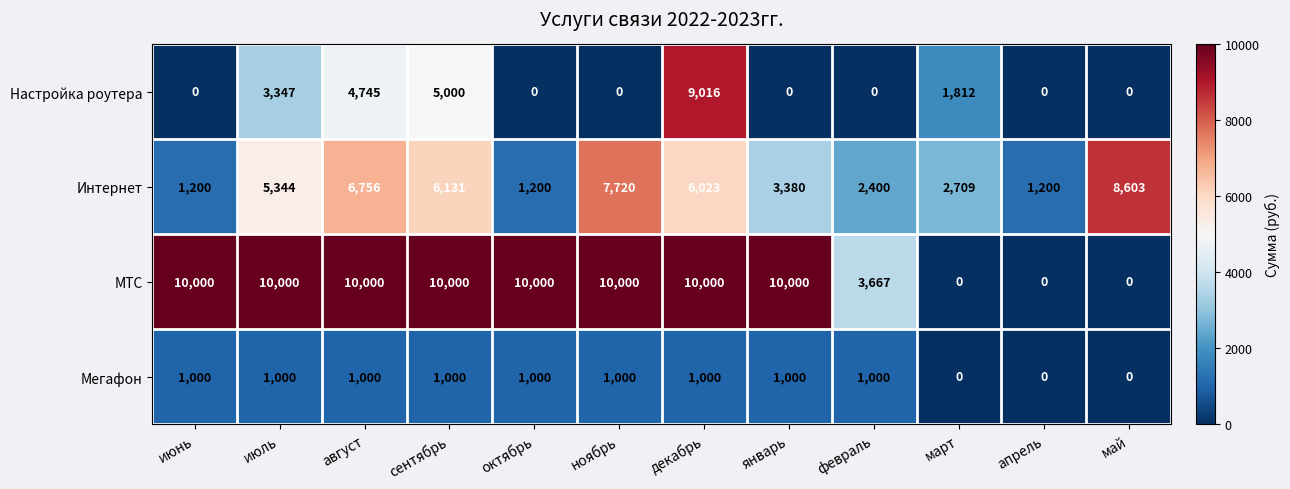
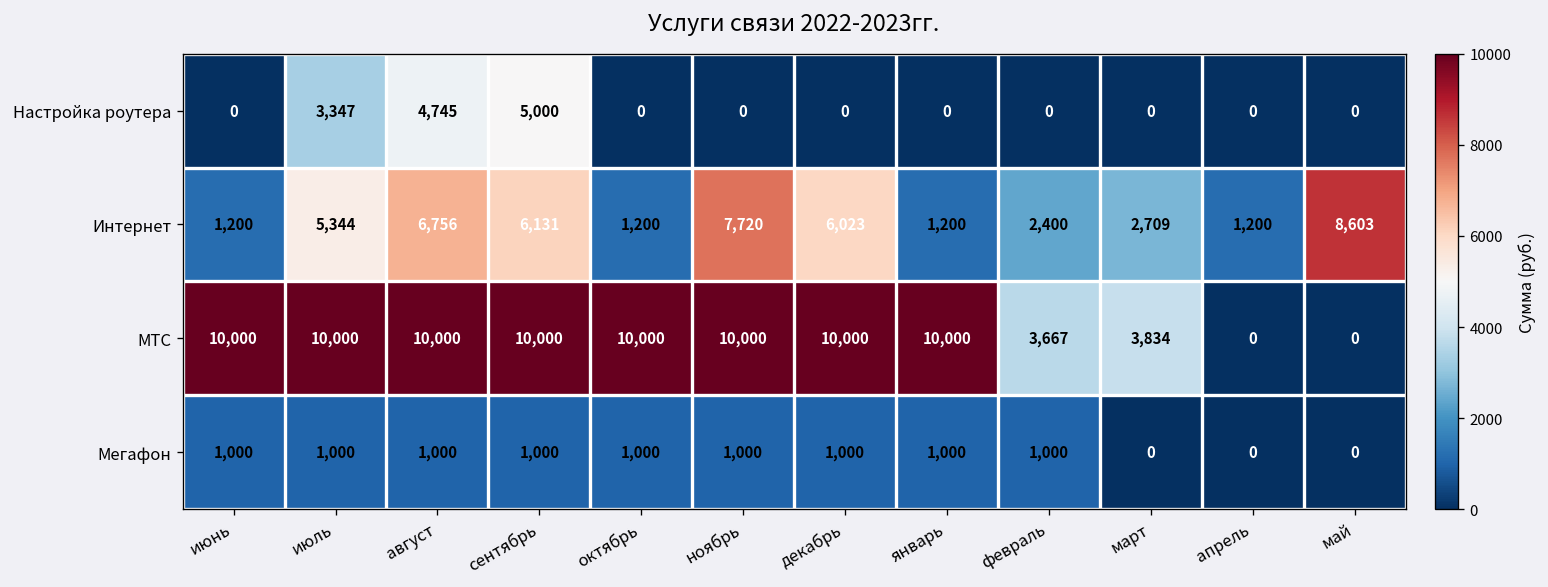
  {
    "Настройка роутера": {
      "июнь": "0",
      "июль": "3,347",
      "август": "4,745",
      "сентябрь": "5,000",
      "октябрь": "0",
      "ноябрь": "0",
-     "декабрь": "9,016",
+     "декабрь": "0",
      "январь": "0",
      "февраль": "0",
-     "март": "1,812",
+     "март": "0",
      "апрель": "0",
      "май": "0"
    },
    "Интернет": {
      "июнь": "1,200",
      "июль": "5,344",
      "август": "6,756",
      "сентябрь": "6,131",
      "октябрь": "1,200",
      "ноябрь": "7,720",
      "декабрь": "6,023",
-     "январь": "3,380",
+     "январь": "1,200",
      "февраль": "2,400",
      "март": "2,709",
      "апрель": "1,200",
      "май": "8,603"
    },
    "МТС": {
      "июнь": "10,000",
      "июль": "10,000",
      "август": "10,000",
      "сентябрь": "10,000",
      "октябрь": "10,000",
      "ноябрь": "10,000",
      "декабрь": "10,000",
      "январь": "10,000",
      "февраль": "3,667",
-     "март": "0",
+     "март": "3,834",
      "апрель": "0",
      "май": "0"
    },
    "Мегафон": {
      "июнь": "1,000",
      "июль": "1,000",
      "август": "1,000",
      "сентябрь": "1,000",
      "октябрь": "1,000",
      "ноябрь": "1,000",
      "декабрь": "1,000",
      "январь": "1,000",
      "февраль": "1,000",
      "март": "0",
      "апрель": "0",
      "май": "0"
    }
  }
